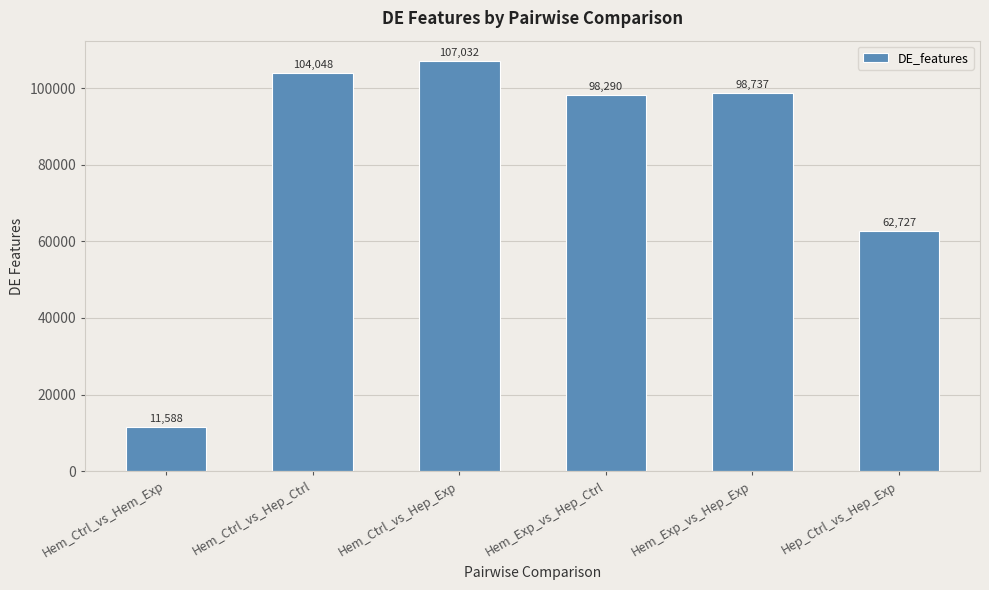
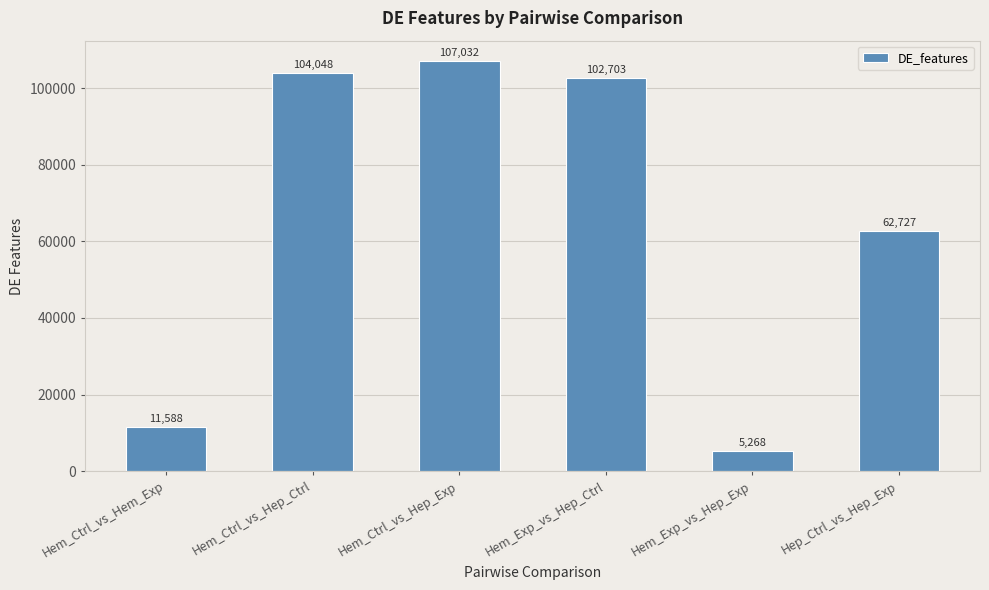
  {
    "Hem_Ctrl_vs_Hem_Exp": "11,588",
    "Hem_Ctrl_vs_Hep_Ctrl": "104,048",
    "Hem_Ctrl_vs_Hep_Exp": "107,032",
-   "Hem_Exp_vs_Hep_Ctrl": "98,290",
-   "Hem_Exp_vs_Hep_Exp": "98,737",
+   "Hem_Exp_vs_Hep_Ctrl": "102,703",
+   "Hem_Exp_vs_Hep_Exp": "5,268",
    "Hep_Ctrl_vs_Hep_Exp": "62,727"
  }
